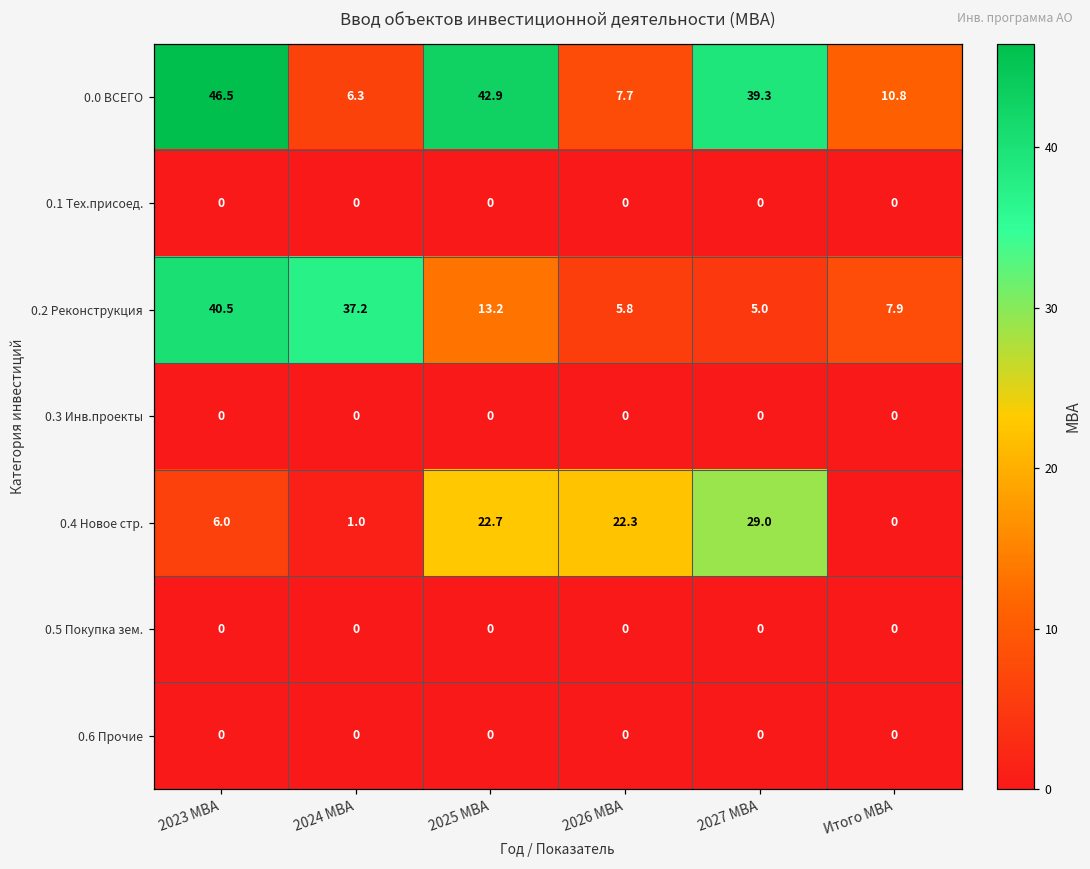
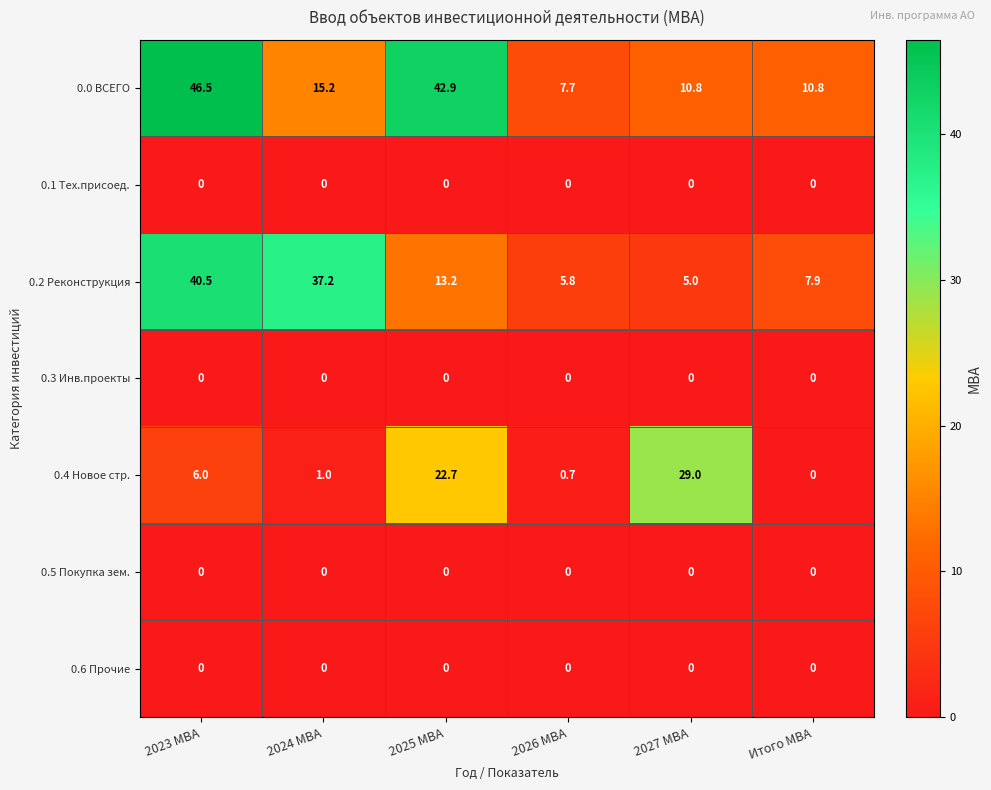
  {
    "0.0 ВСЕГО": {
      "2023 МВА": 46.5,
-     "2024 МВА": 6.3,
+     "2024 МВА": 15.2,
      "2025 МВА": 42.9,
      "2026 МВА": 7.7,
-     "2027 МВА": 39.3,
+     "2027 МВА": 10.8,
      "Итого МВА": 10.8
    },
    "0.1 Тех.присоед.": {
      "2023 МВА": 0,
      "2024 МВА": 0,
      "2025 МВА": 0,
      "2026 МВА": 0,
      "2027 МВА": 0,
      "Итого МВА": 0
    },
    "0.2 Реконструкция": {
      "2023 МВА": 40.5,
      "2024 МВА": 37.2,
      "2025 МВА": 13.2,
      "2026 МВА": 5.8,
      "2027 МВА": 5.0,
      "Итого МВА": 7.9
    },
    "0.3 Инв.проекты": {
      "2023 МВА": 0,
      "2024 МВА": 0,
      "2025 МВА": 0,
      "2026 МВА": 0,
      "2027 МВА": 0,
      "Итого МВА": 0
    },
    "0.4 Новое стр.": {
      "2023 МВА": 6.0,
      "2024 МВА": 1.0,
      "2025 МВА": 22.7,
-     "2026 МВА": 22.3,
+     "2026 МВА": 0.7,
      "2027 МВА": 29.0,
      "Итого МВА": 0
    },
    "0.5 Покупка зем.": {
      "2023 МВА": 0,
      "2024 МВА": 0,
      "2025 МВА": 0,
      "2026 МВА": 0,
      "2027 МВА": 0,
      "Итого МВА": 0
    },
    "0.6 Прочие": {
      "2023 МВА": 0,
      "2024 МВА": 0,
      "2025 МВА": 0,
      "2026 МВА": 0,
      "2027 МВА": 0,
      "Итого МВА": 0
    }
  }
